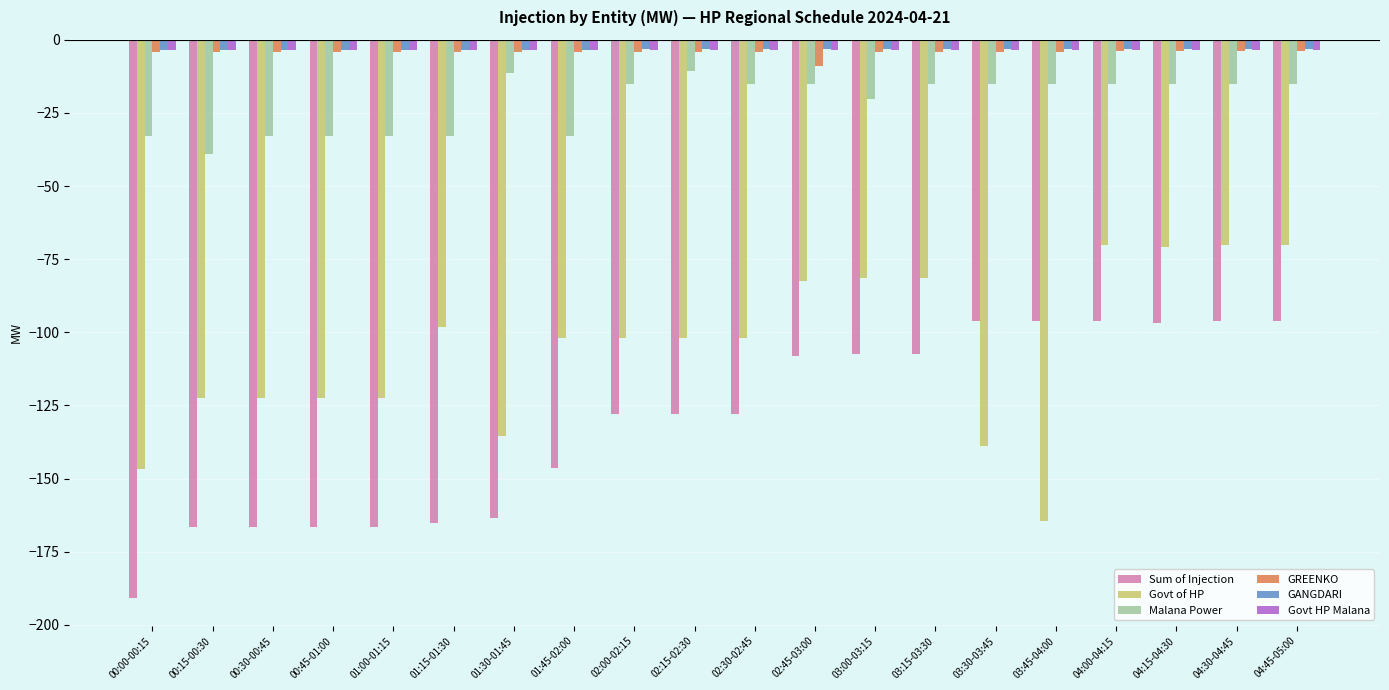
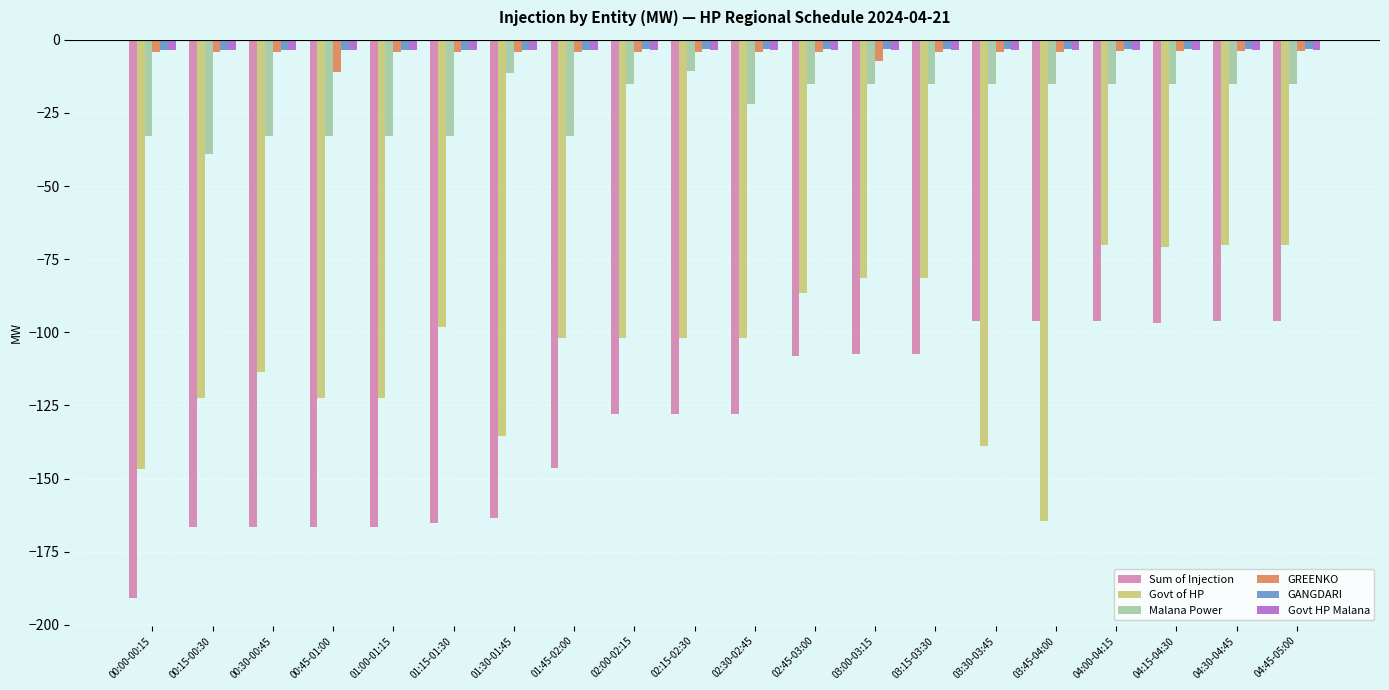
  {
    "Govt of HP": {
      "00:00-00:15": -147,
      "00:15-00:30": -122,
-     "00:30-00:45": -122,
+     "00:30-00:45": -114,
      "00:45-01:00": -122,
      "01:00-01:15": -122,
      "01:15-01:30": -98,
      "01:30-01:45": -136,
      "01:45-02:00": -102,
      "02:00-02:15": -102,
      "02:15-02:30": -102,
      "02:30-02:45": -102,
-     "02:45-03:00": -82,
+     "02:45-03:00": -87,
      "03:00-03:15": -82,
      "03:15-03:30": -82,
      "03:30-03:45": -139,
      "03:45-04:00": -165,
      "04:00-04:15": -70,
      "04:15-04:30": -71,
      "04:30-04:45": -70,
      "04:45-05:00": -70
    },
    "Malana Power": {
      "00:00-00:15": -33,
      "00:15-00:30": -39,
      "00:30-00:45": -33,
      "00:45-01:00": -33,
      "01:00-01:15": -33,
      "01:15-01:30": -33,
      "01:30-01:45": -11,
      "01:45-02:00": -33,
      "02:00-02:15": -15,
      "02:15-02:30": -11,
-     "02:30-02:45": -15,
+     "02:30-02:45": -22,
      "02:45-03:00": -15,
-     "03:00-03:15": -20,
+     "03:00-03:15": -15,
      "03:15-03:30": -15,
      "03:30-03:45": -15,
      "03:45-04:00": -15,
      "04:00-04:15": -15,
      "04:15-04:30": -15,
      "04:30-04:45": -15,
      "04:45-05:00": -15
    },
    "GREENKO": {
      "00:00-00:15": -4,
      "00:15-00:30": -4,
      "00:30-00:45": -4,
-     "00:45-01:00": -4,
+     "00:45-01:00": -11,
      "01:00-01:15": -4,
      "01:15-01:30": -4,
      "01:30-01:45": -4,
      "01:45-02:00": -4,
      "02:00-02:15": -4,
      "02:15-02:30": -4,
      "02:30-02:45": -4,
-     "02:45-03:00": -9,
-     "03:00-03:15": -4,
+     "02:45-03:00": -4,
+     "03:00-03:15": -7,
      "03:15-03:30": -4,
      "03:30-03:45": -4,
      "03:45-04:00": -4,
      "04:00-04:15": -4,
      "04:15-04:30": -4,
      "04:30-04:45": -4,
      "04:45-05:00": -4
    },
    "GANGDARI": {
      "00:00-00:15": -4,
      "00:15-00:30": -4,
      "00:30-00:45": -4,
      "00:45-01:00": -4,
      "01:00-01:15": -4,
      "01:15-01:30": -4,
      "01:30-01:45": -4,
      "01:45-02:00": -4,
      "02:00-02:15": -3,
      "02:15-02:30": -3,
      "02:30-02:45": -3,
      "02:45-03:00": -3,
      "03:00-03:15": -3,
      "03:15-03:30": -3,
      "03:30-03:45": -3,
      "03:45-04:00": -3,
      "04:00-04:15": -3,
      "04:15-04:30": -3,
      "04:30-04:45": -3,
      "04:45-05:00": -3
    }
  }
